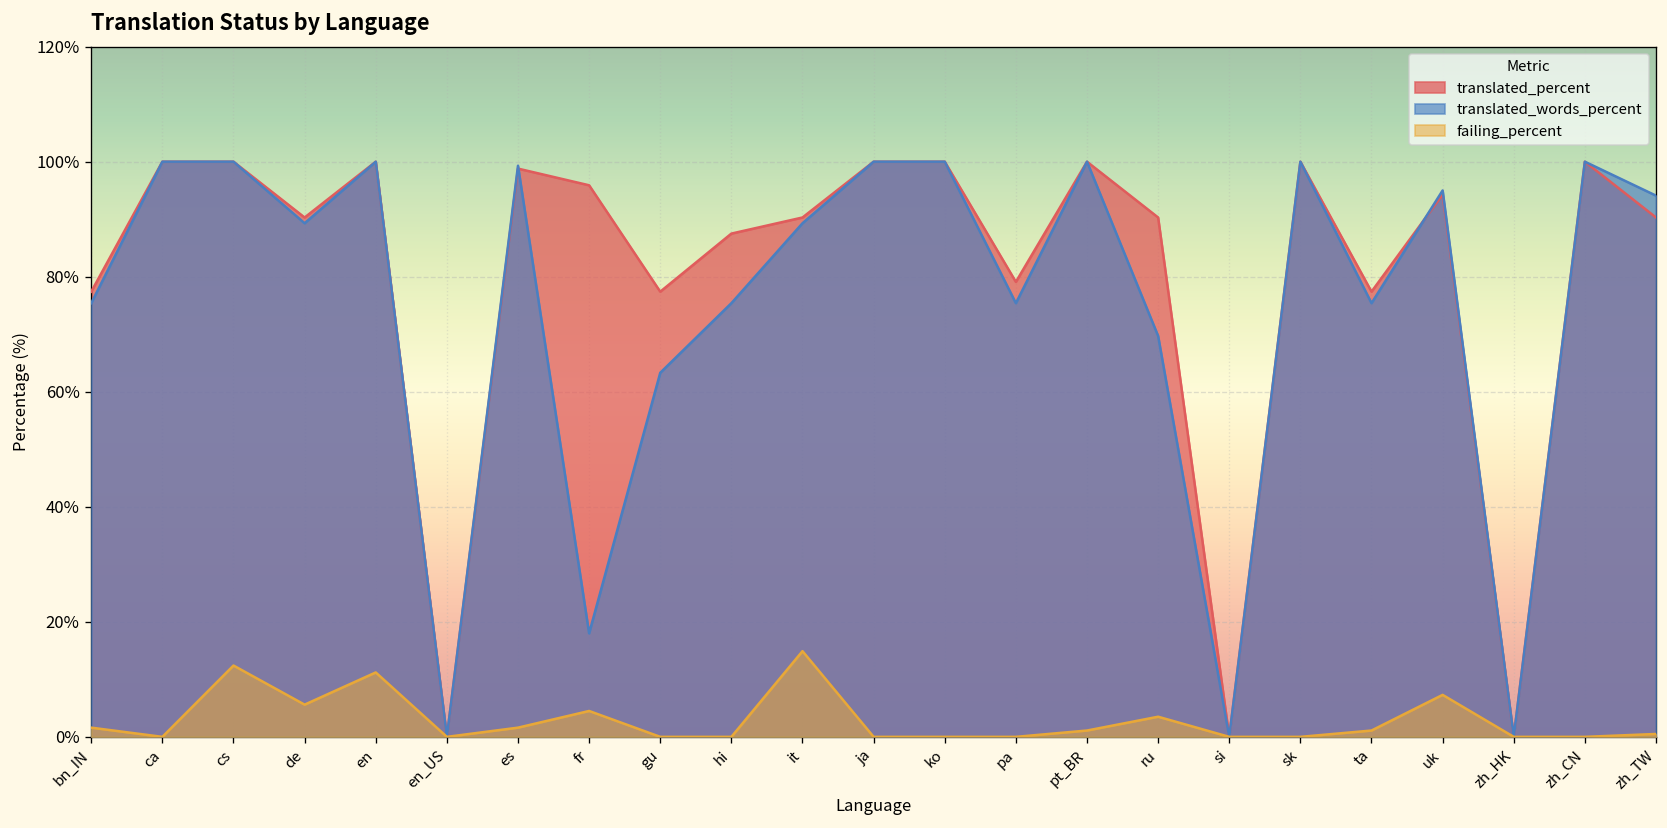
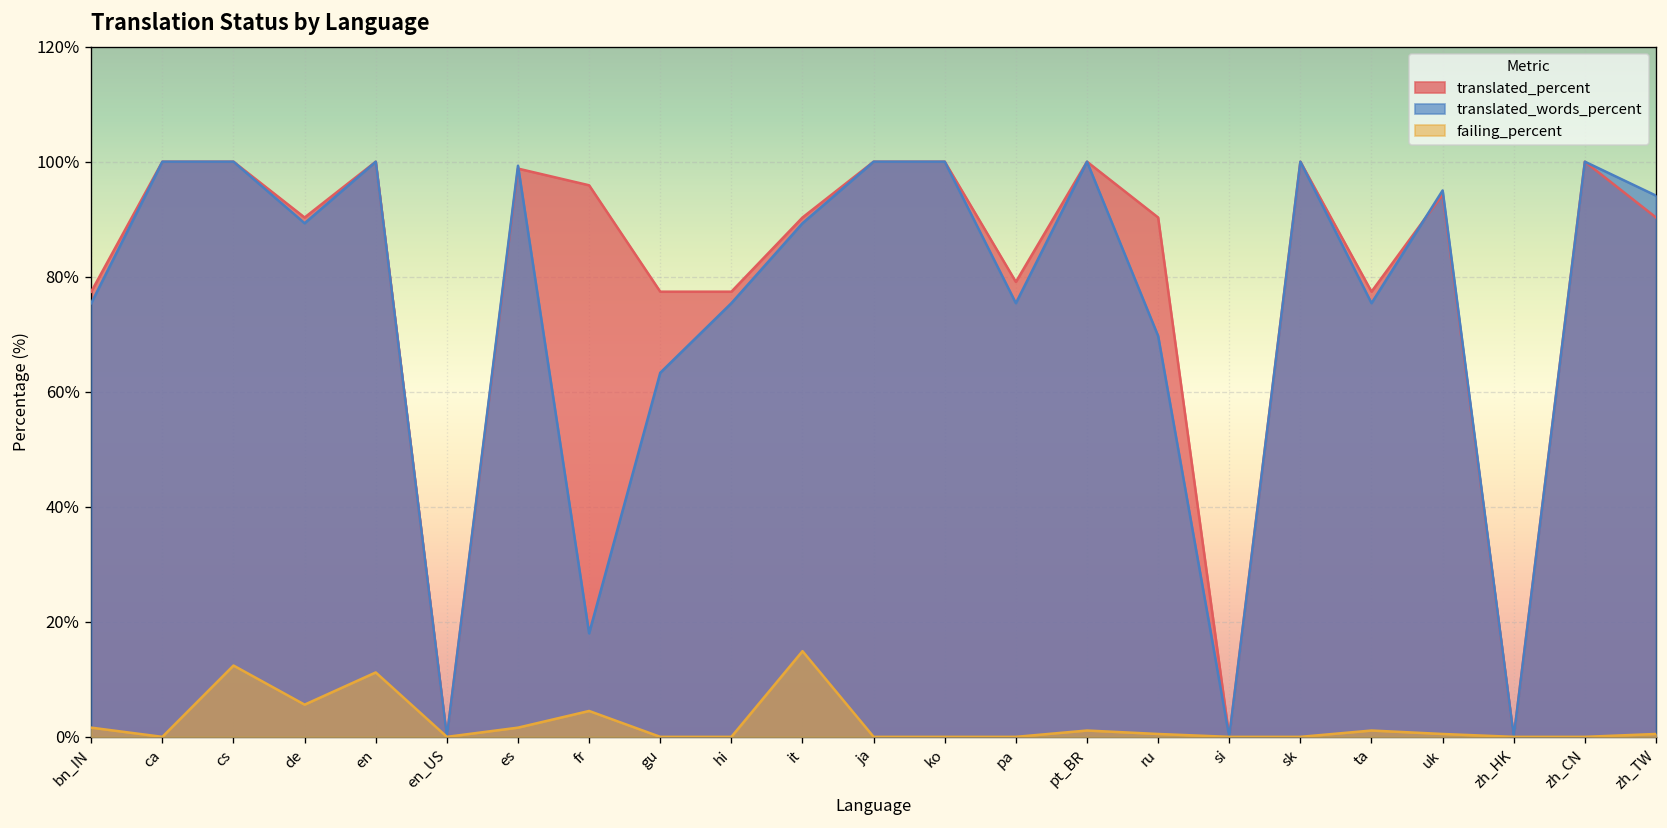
  {
    "translated_percent": {
      "bn_IN": "77%",
      "de": "90%",
      "fr": "96%",
      "gu": "77%",
-     "hi": "88%",
+     "hi": "77%",
      "it": "90%",
      "pa": "79%",
      "ru": "90%",
      "ta": "77%",
      "uk": "94%",
      "zh_TW": "90%"
    },
    "translated_words_percent": {
      "bn_IN": "75%",
      "de": "89%",
      "fr": "18%",
      "gu": "63%",
      "hi": "75%",
      "it": "89%",
      "pa": "75%",
      "ru": "70%",
      "ta": "75%",
      "uk": "95%",
      "zh_TW": "94%"
    },
    "failing_percent": {
      "bn_IN": "2%",
      "ca": "0%",
      "cs": "12%",
      "de": "6%",
      "en": "11%",
      "es": "2%",
      "fr": "5%",
      "gu": "0%",
      "hi": "0%",
      "it": "15%",
      "ja": "0%",
      "ko": "0%",
      "pa": "0%",
      "pt_BR": "1%",
-     "ru": "4%",
+     "ru": "1%",
      "sk": "0%",
      "ta": "1%",
-     "uk": "7%",
+     "uk": "1%",
      "zh_CN": "0%",
      "zh_TW": "1%"
    }
  }
